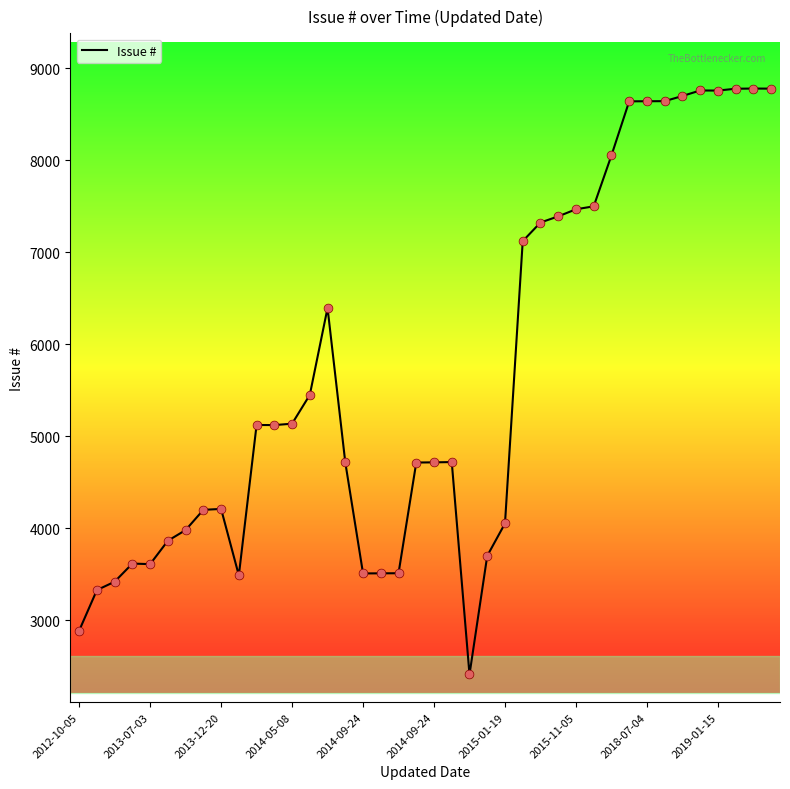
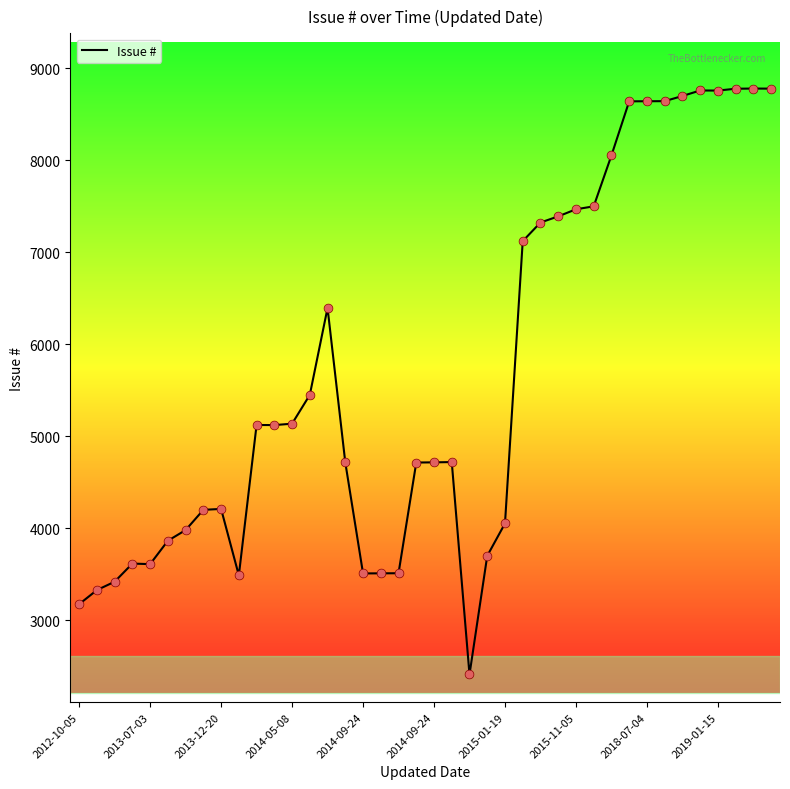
  {
-   "2012-10-05": 2900,
+   "2012-10-05": 3200,
    "2015-01-19": 4100,
    "2019-01-15": 8800
  }
